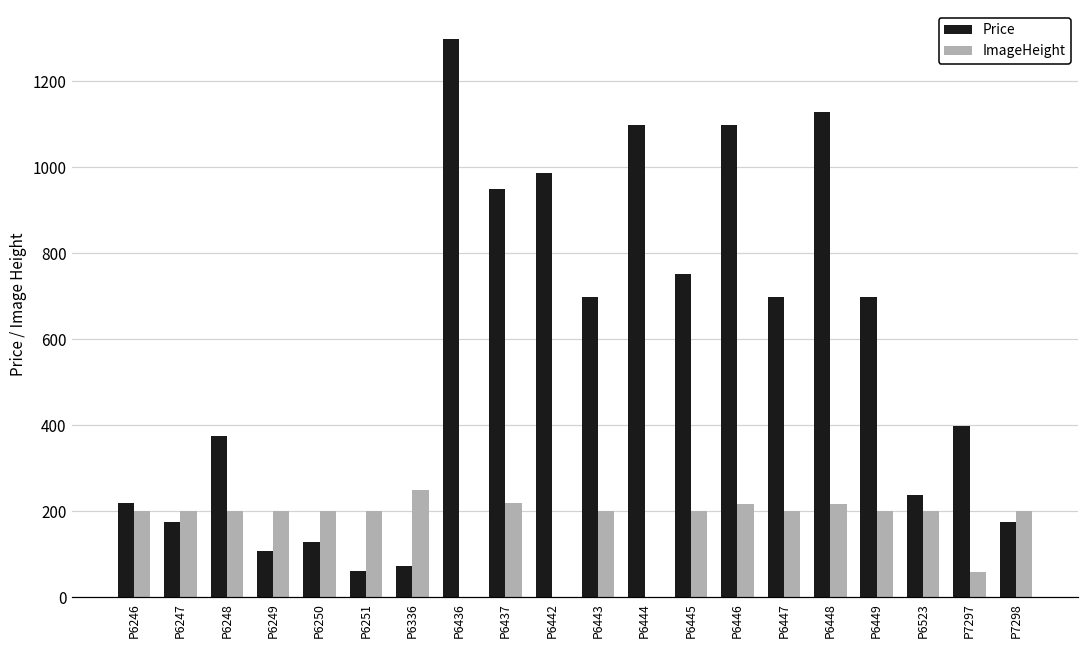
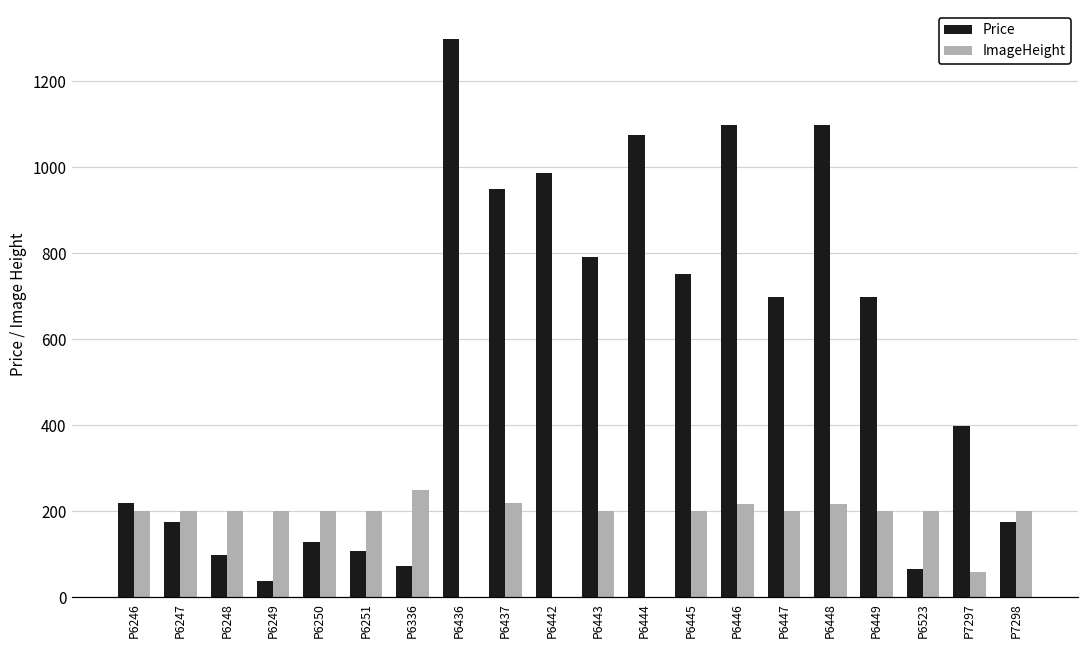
  {
    "Price": {
      "P6246": 220,
      "P6247": 180,
-     "P6248": 380,
-     "P6249": 110,
+     "P6248": 100,
+     "P6249": 40,
      "P6250": 130,
-     "P6251": 60,
+     "P6251": 110,
      "P6336": 70,
      "P6436": 1300,
      "P6437": 950,
      "P6442": 990,
-     "P6443": 700,
-     "P6444": 1100,
+     "P6443": 790,
+     "P6444": 1080,
      "P6445": 750,
      "P6446": 1100,
      "P6447": 700,
-     "P6448": 1130,
+     "P6448": 1100,
      "P6449": 700,
-     "P6523": 240,
+     "P6523": 70,
      "P7297": 400,
      "P7298": 180
    },
    "ImageHeight": {
      "P6246": 200,
      "P6247": 200,
      "P6248": 200,
      "P6249": 200,
      "P6250": 200,
      "P6251": 200,
      "P6336": 250,
      "P6436": 0,
      "P6437": 220,
      "P6442": 0,
      "P6443": 200,
      "P6444": 0,
      "P6445": 200,
      "P6446": 220,
      "P6447": 200,
      "P6448": 220,
      "P6449": 200,
      "P6523": 200,
      "P7297": 60,
      "P7298": 200
    }
  }
